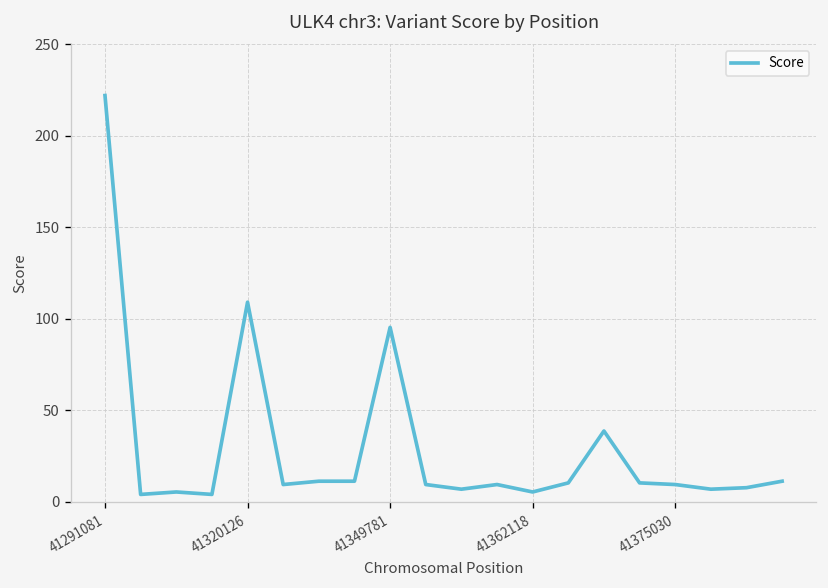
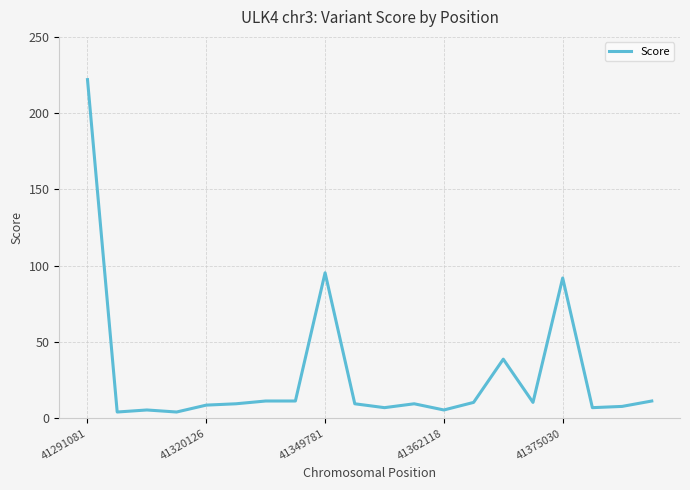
  {
    "41291081": 222,
-   "41320126": 109,
+   "41320126": 9,
    "41349781": 95,
    "41362118": 5,
-   "41375030": 10
+   "41375030": 92
  }
